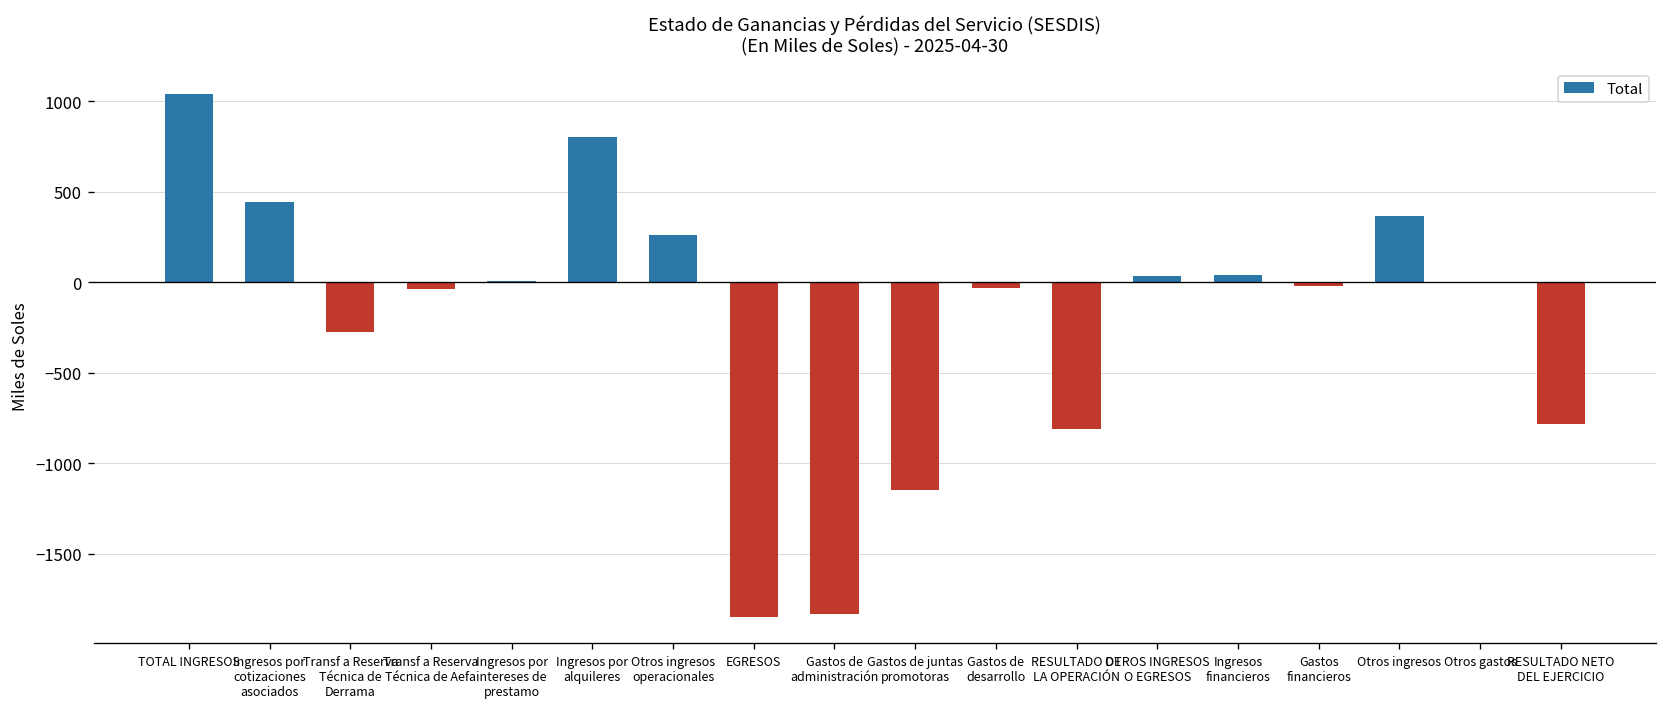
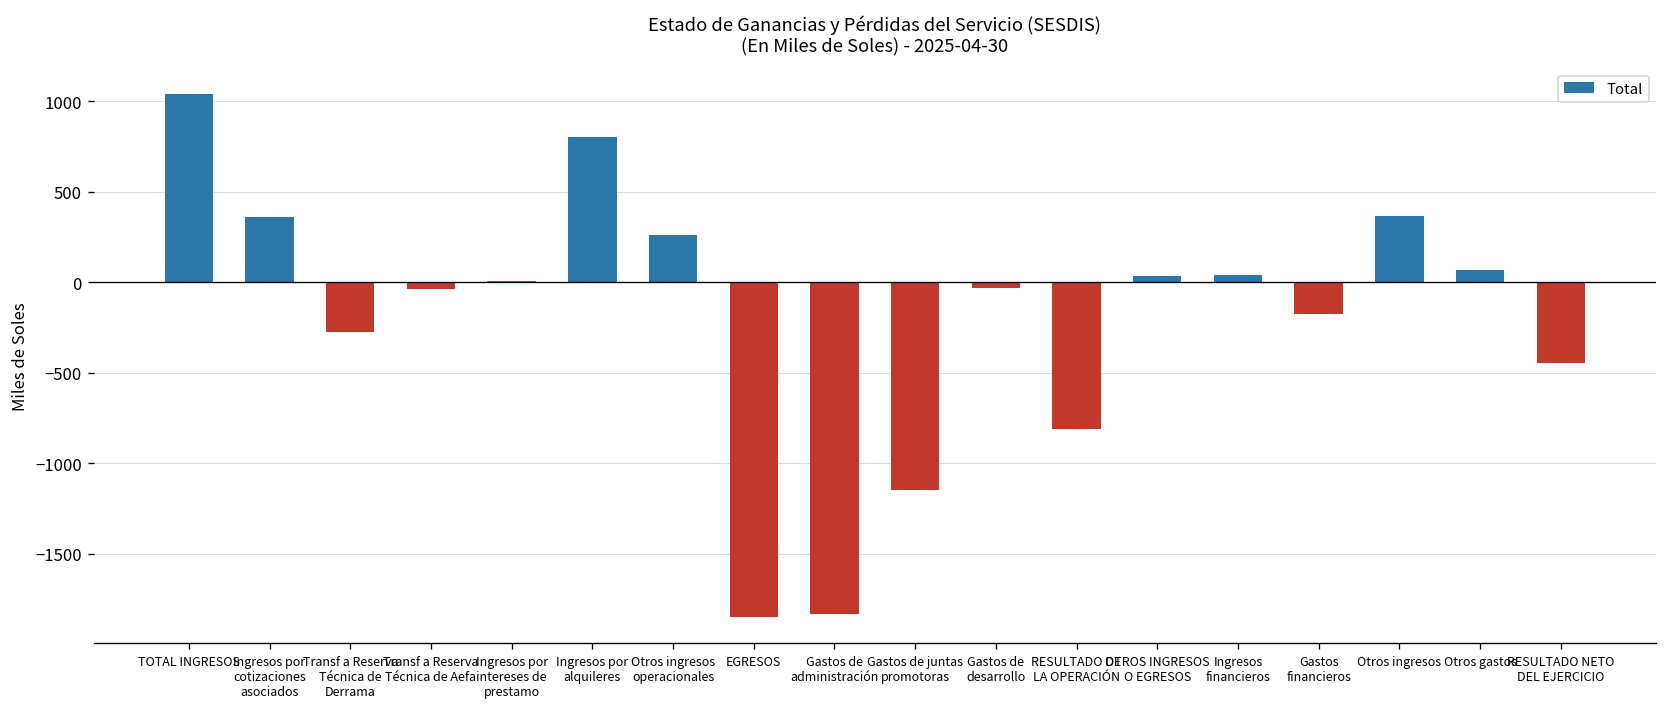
  {
    "TOTAL INGRESOS": 1040,
-   "Ingresos por cotizaciones asociados": 440,
+   "Ingresos por cotizaciones asociados": 360,
    "Transf a Reserva Técnica de Derrama": -270,
    "Ingresos por alquileres": 810,
    "Otros ingresos operacionales": 260,
    "EGRESOS": -1850,
    "Gastos de administración": -1840,
    "Gastos de juntas promotoras": -1150,
    "Gastos de desarrollo": -30,
    "Ingresos financieros": 40,
-   "Gastos financieros": -20,
+   "Gastos financieros": -180,
    "Otros ingresos": 360,
-   "Otros gastos": 0,
-   "RESULTADO NETO DEL EJERCICIO": -780
+   "Otros gastos": 70,
+   "RESULTADO NETO DEL EJERCICIO": -440
  }
